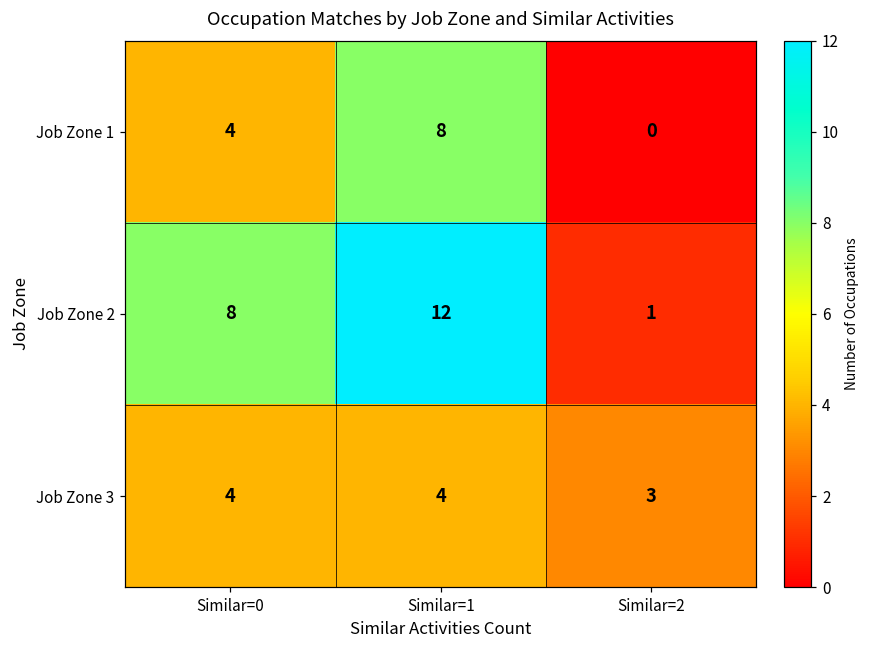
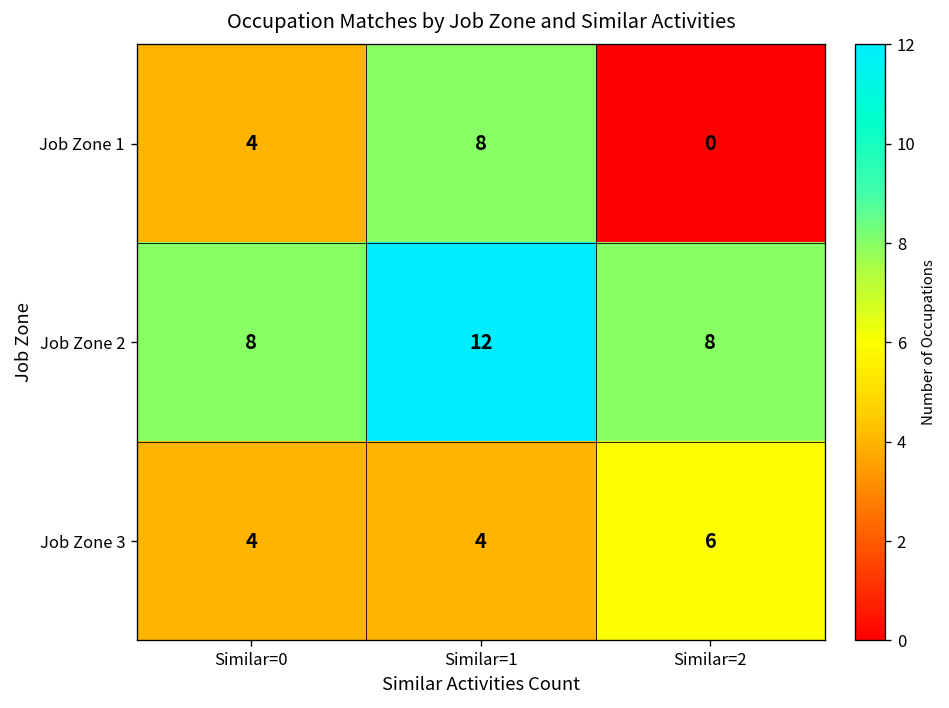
  {
    "Job Zone 1": {
      "Similar=0": 4,
      "Similar=1": 8,
      "Similar=2": 0
    },
    "Job Zone 2": {
      "Similar=0": 8,
      "Similar=1": 12,
-     "Similar=2": 1
+     "Similar=2": 8
    },
    "Job Zone 3": {
      "Similar=0": 4,
      "Similar=1": 4,
-     "Similar=2": 3
+     "Similar=2": 6
    }
  }
